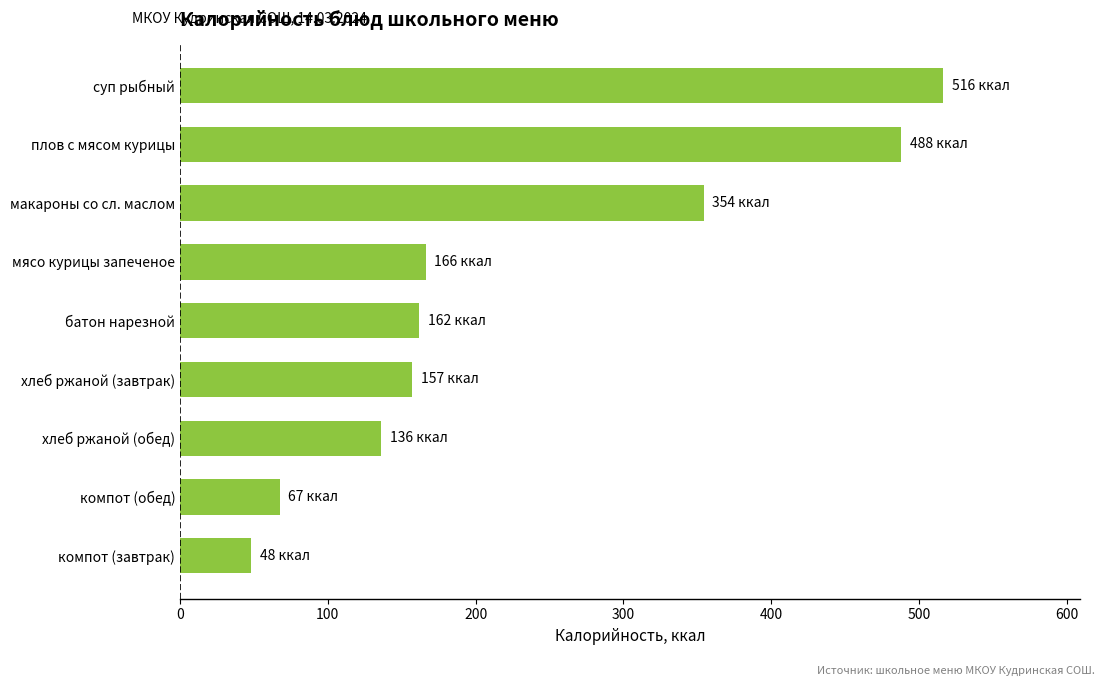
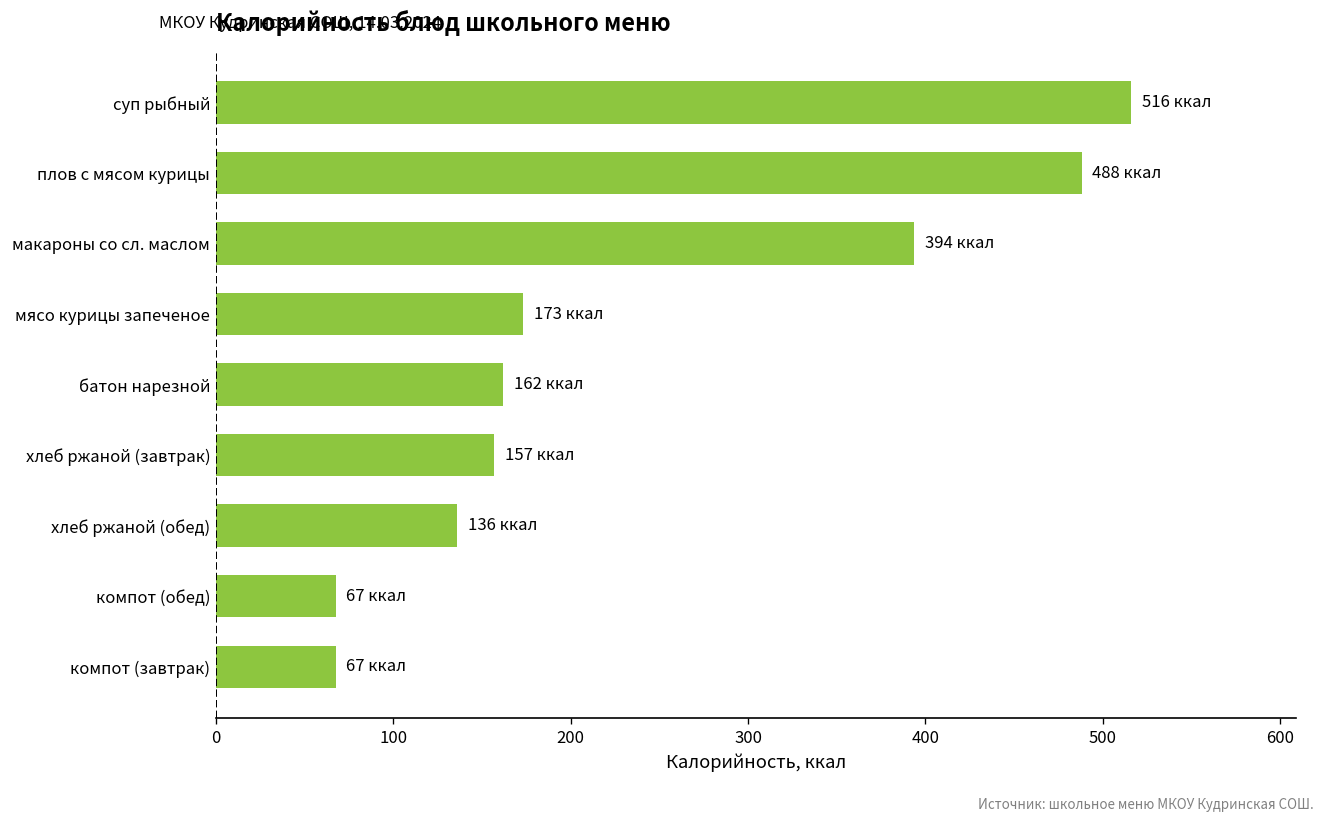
  {
    "суп рыбный": 516,
    "плов с мясом курицы": 488,
-   "макароны со сл. маслом": 354,
-   "мясо курицы запеченое": 166,
+   "макароны со сл. маслом": 394,
+   "мясо курицы запеченое": 173,
    "батон нарезной": 162,
    "хлеб ржаной (завтрак)": 157,
    "хлеб ржаной (обед)": 136,
    "компот (обед)": 67,
-   "компот (завтрак)": 48
+   "компот (завтрак)": 67
  }
